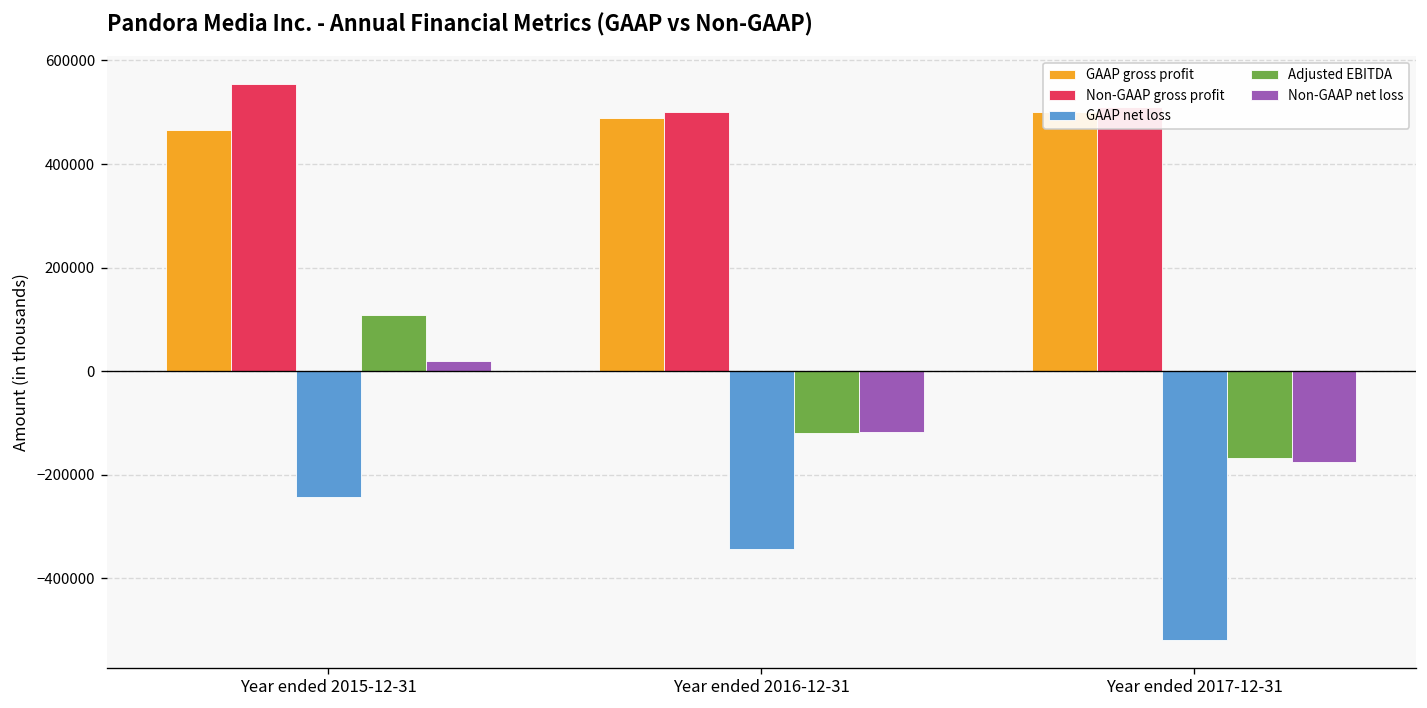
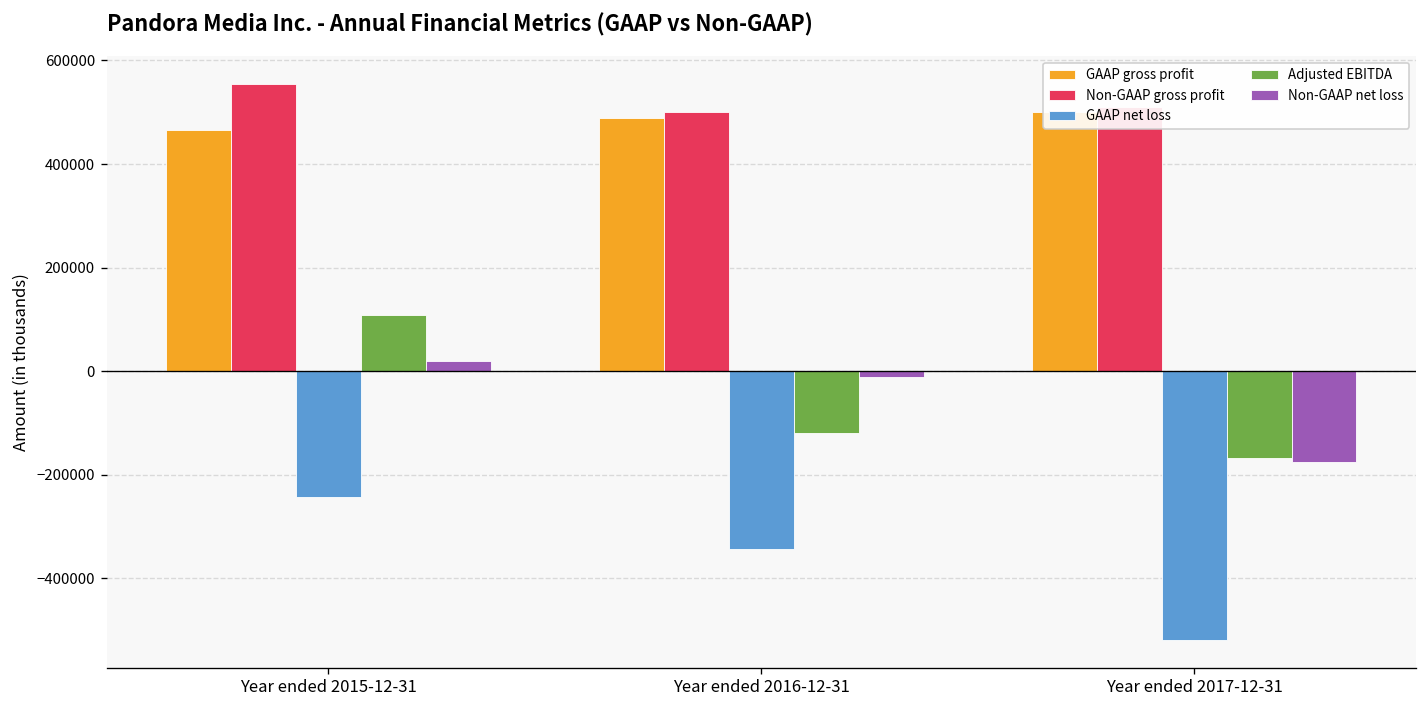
  {
    "GAAP gross profit": {
      "Year ended 2015-12-31": 470000,
      "Year ended 2016-12-31": 490000
    },
    "Non-GAAP gross profit": {
      "Year ended 2015-12-31": 550000,
      "Year ended 2016-12-31": 500000
    },
    "GAAP net loss": {
      "Year ended 2015-12-31": -240000,
      "Year ended 2016-12-31": -340000,
      "Year ended 2017-12-31": -520000
    },
    "Adjusted EBITDA": {
      "Year ended 2015-12-31": 110000,
      "Year ended 2016-12-31": -120000,
      "Year ended 2017-12-31": -170000
    },
    "Non-GAAP net loss": {
      "Year ended 2015-12-31": 20000,
-     "Year ended 2016-12-31": -120000,
+     "Year ended 2016-12-31": -10000,
      "Year ended 2017-12-31": -180000
    }
  }
